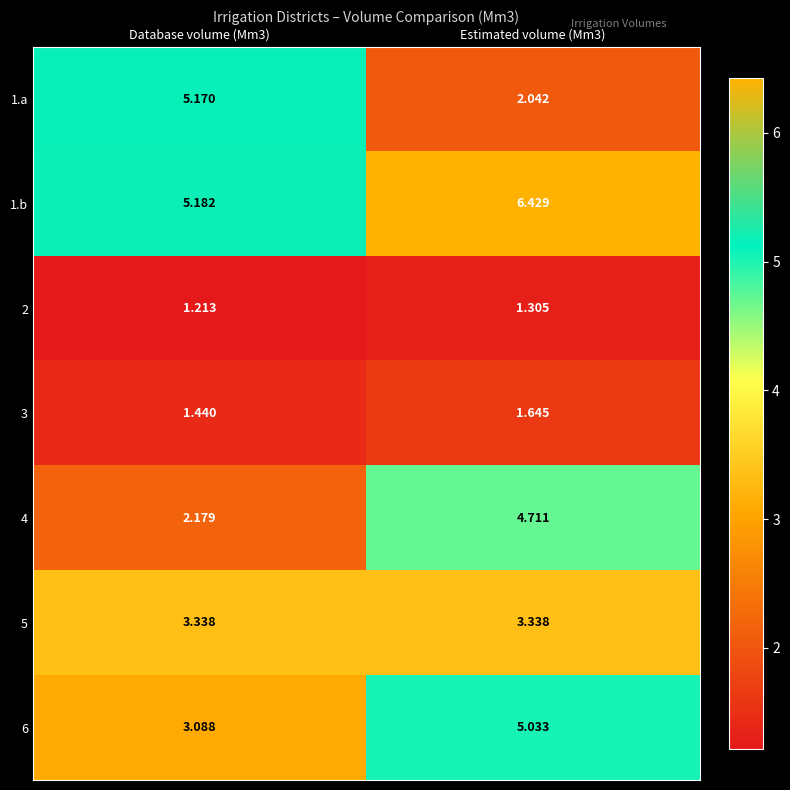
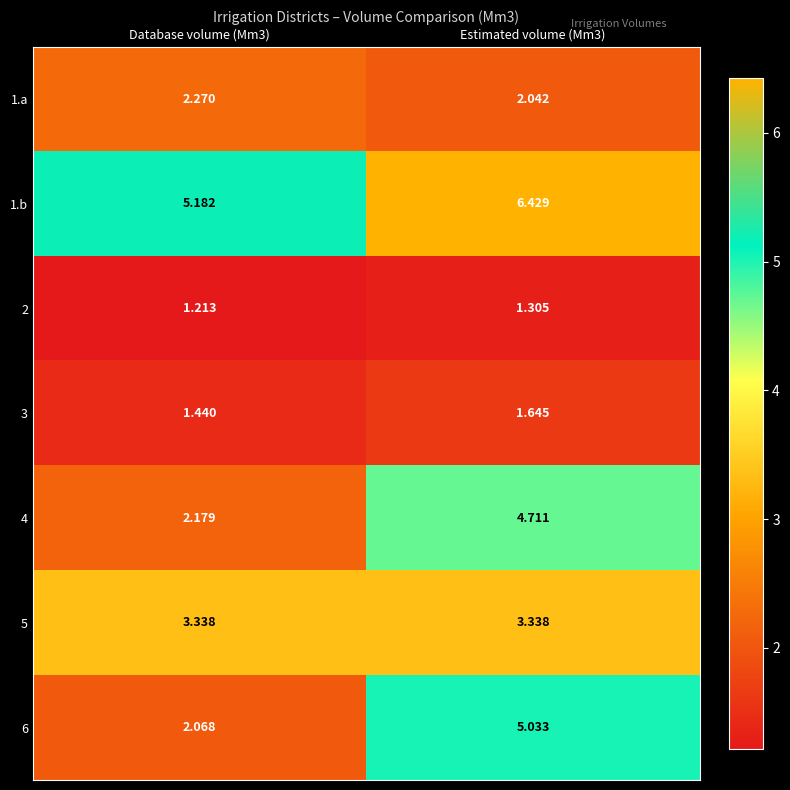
  {
    "1.a": {
-     "Database volume (Mm3)": 5.170,
+     "Database volume (Mm3)": 2.270,
      "Estimated volume (Mm3)": 2.042
    },
    "1.b": {
      "Database volume (Mm3)": 5.182,
      "Estimated volume (Mm3)": 6.429
    },
    "2": {
      "Database volume (Mm3)": 1.213,
      "Estimated volume (Mm3)": 1.305
    },
    "3": {
      "Database volume (Mm3)": 1.440,
      "Estimated volume (Mm3)": 1.645
    },
    "4": {
      "Database volume (Mm3)": 2.179,
      "Estimated volume (Mm3)": 4.711
    },
    "5": {
      "Database volume (Mm3)": 3.338,
      "Estimated volume (Mm3)": 3.338
    },
    "6": {
-     "Database volume (Mm3)": 3.088,
+     "Database volume (Mm3)": 2.068,
      "Estimated volume (Mm3)": 5.033
    }
  }
